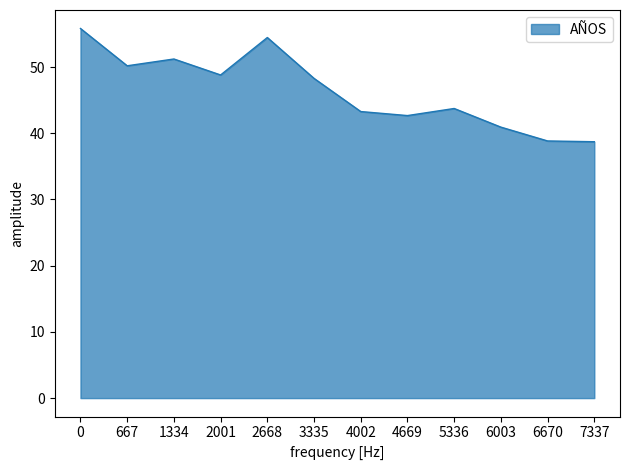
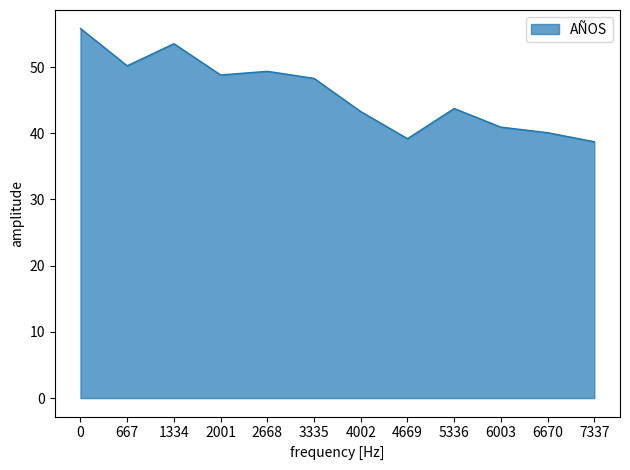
  {
    "0": 56,
    "667": 50,
-   "1334": 51,
+   "1334": 54,
    "2001": 49,
-   "2668": 54,
+   "2668": 49,
    "3335": 48,
    "4002": 43,
-   "4669": 43,
+   "4669": 39,
    "5336": 44,
    "6003": 41,
-   "6670": 39,
+   "6670": 40,
    "7337": 39
  }
